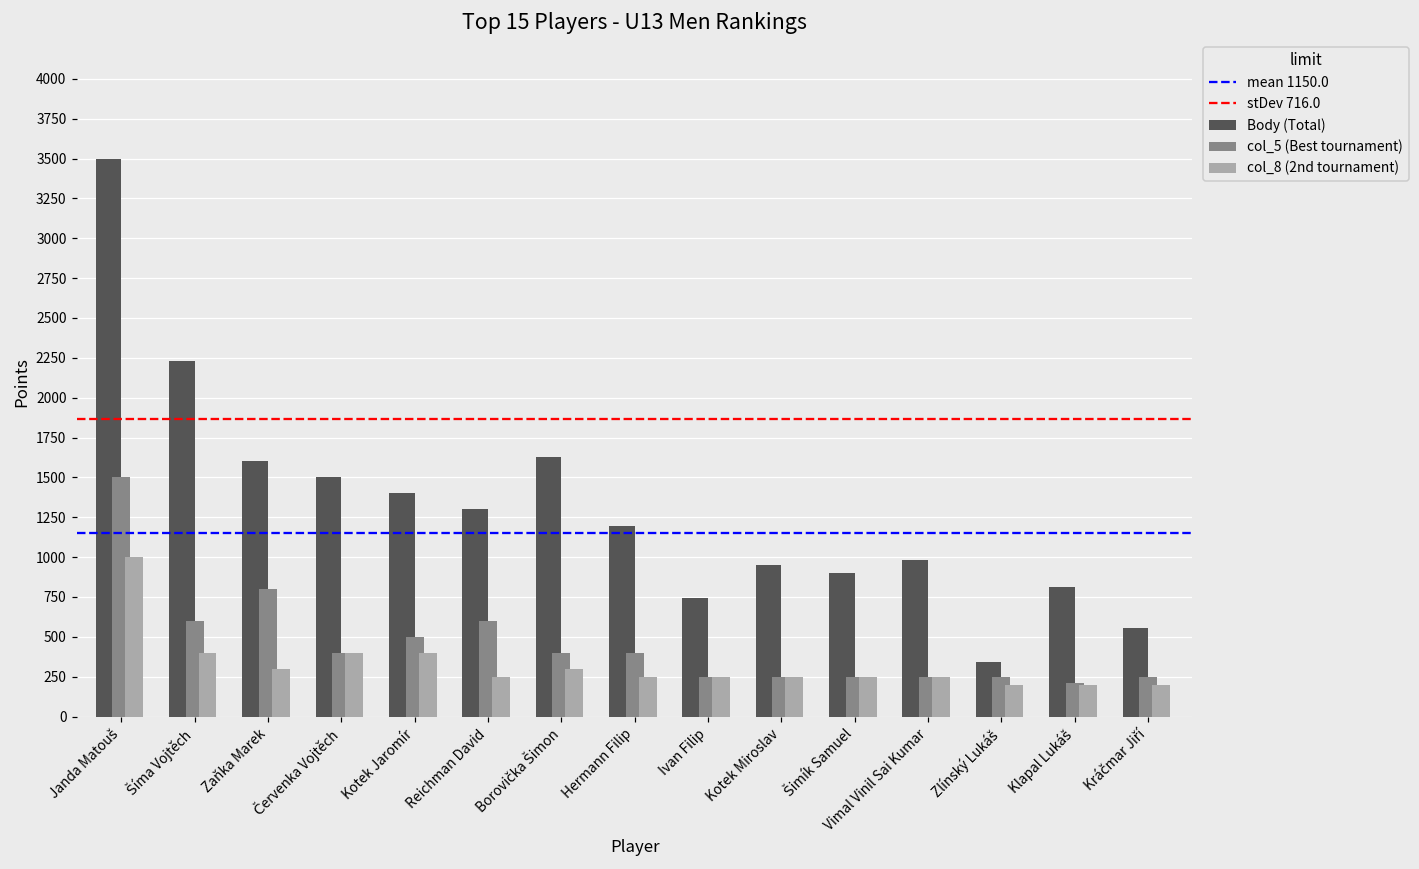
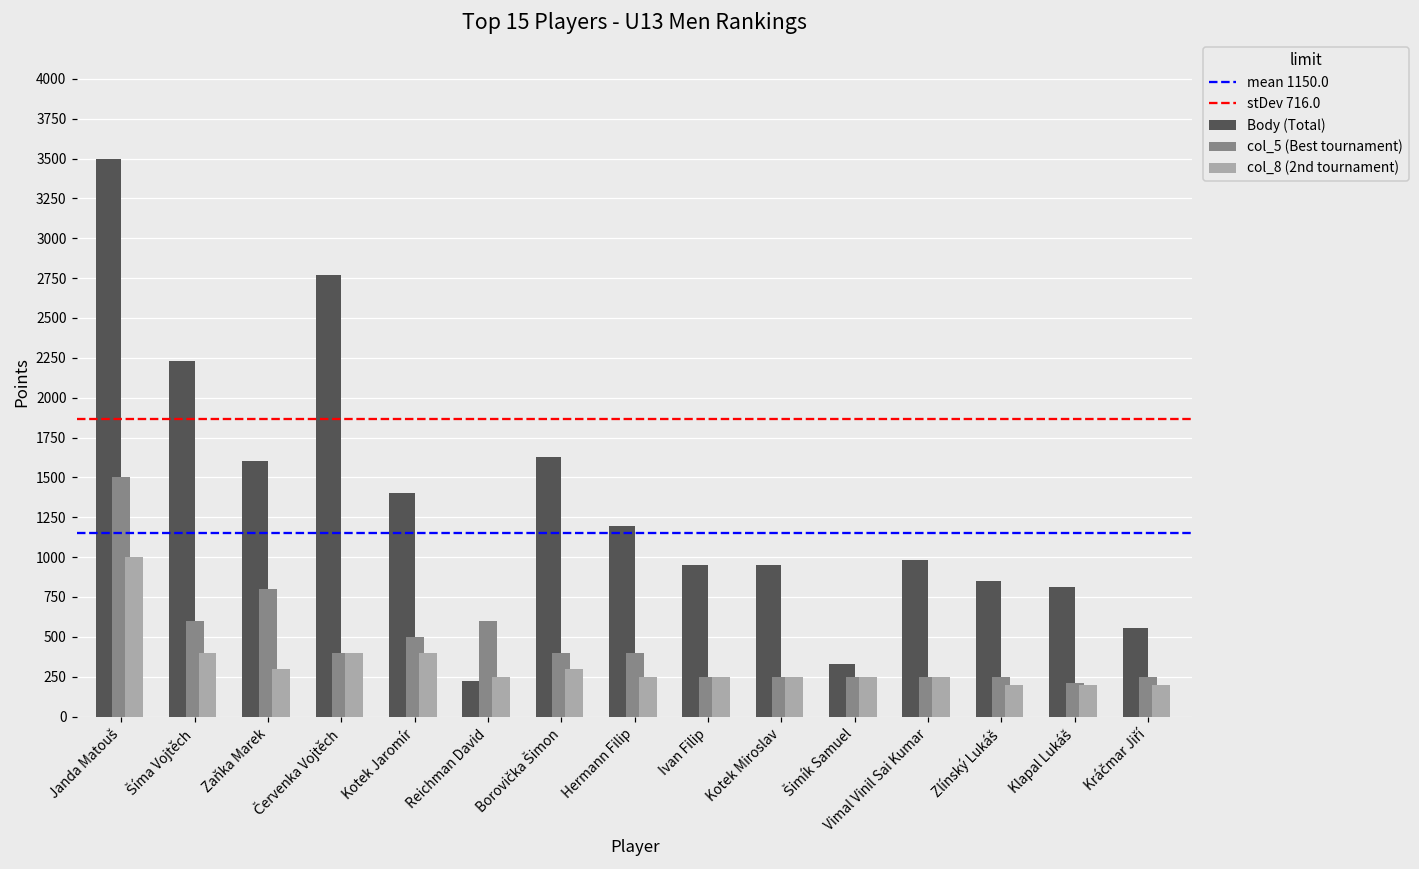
  {
    "Body (Total)": {
      "Janda Matouš": 3500,
      "Šíma Vojtěch": 2230,
      "Zaňka Marek": 1600,
-     "Červenka Vojtěch": 1500,
+     "Červenka Vojtěch": 2770,
      "Kotek Jaromír": 1400,
-     "Reichman David": 1300,
+     "Reichman David": 220,
      "Borovička Šimon": 1630,
      "Hermann Filip": 1200,
-     "Ivan Filip": 740,
+     "Ivan Filip": 950,
      "Kotek Miroslav": 950,
-     "Šimík Samuel": 900,
+     "Šimík Samuel": 330,
      "Vimal Vinil Sai Kumar": 980,
-     "Zlínský Lukáš": 350,
+     "Zlínský Lukáš": 850,
      "Klapal Lukáš": 810,
      "Kráčmar Jiří": 560
    }
  }
